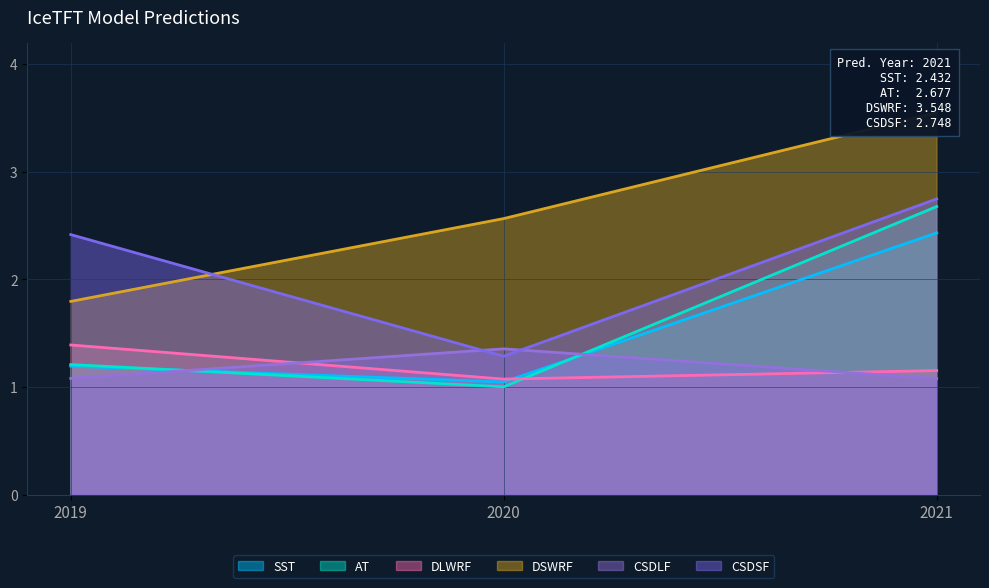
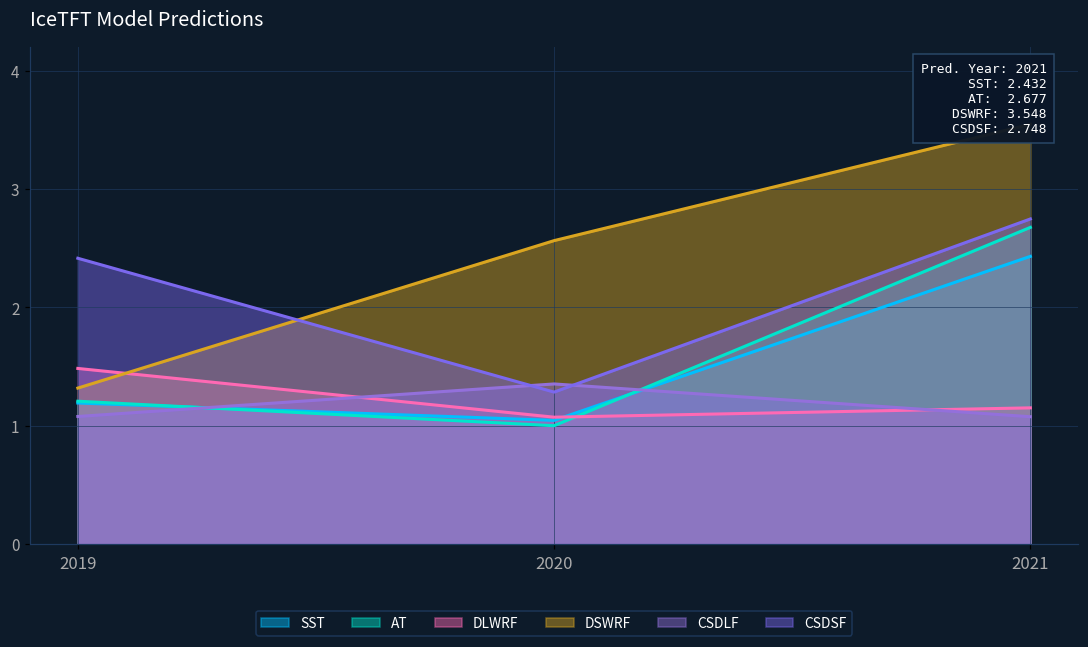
  {
    "DLWRF": {
-     "2019": 1.39,
+     "2019": 1.49,
      "2020": 1.07,
      "2021": 1.15
    },
    "DSWRF": {
-     "2019": 1.80,
+     "2019": 1.32,
      "2020": 2.57
    }
  }
